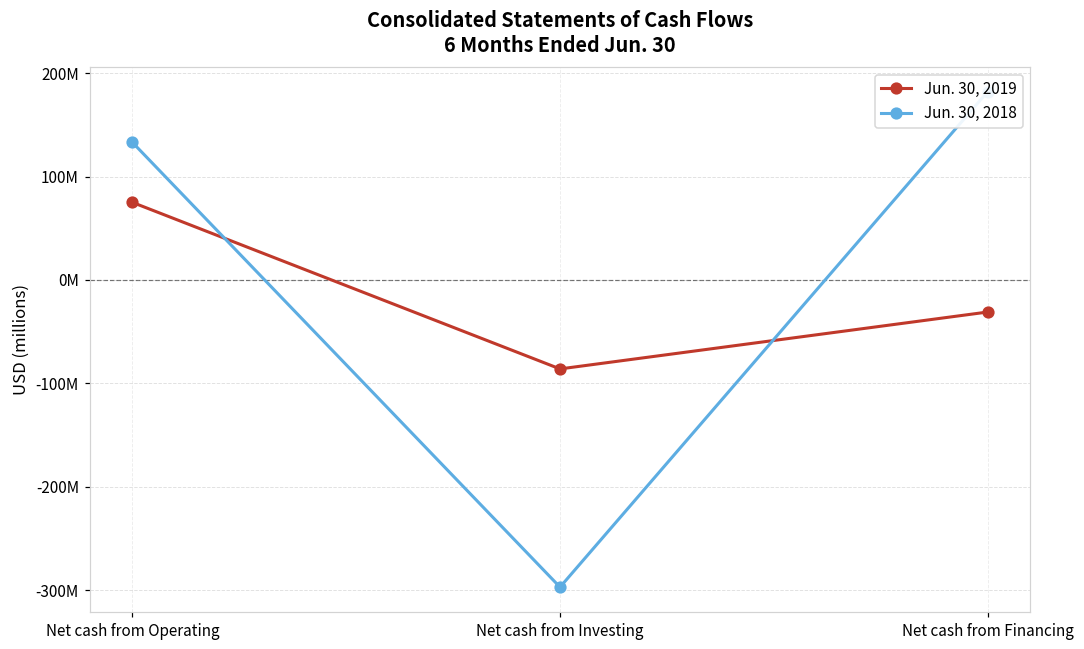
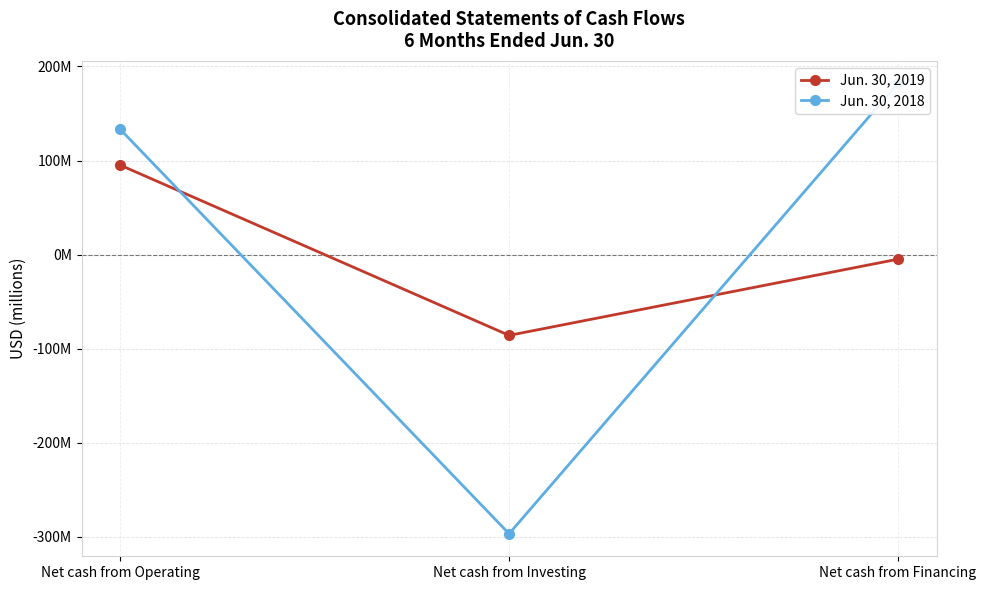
  {
    "Jun. 30, 2019": {
-     "Net cash from Operating": 80000000,
+     "Net cash from Operating": 100000000,
      "Net cash from Investing": -90000000,
-     "Net cash from Financing": -30000000
+     "Net cash from Financing": -10000000
    },
    "Jun. 30, 2018": {
      "Net cash from Operating": 130000000,
      "Net cash from Investing": -300000000
    }
  }
